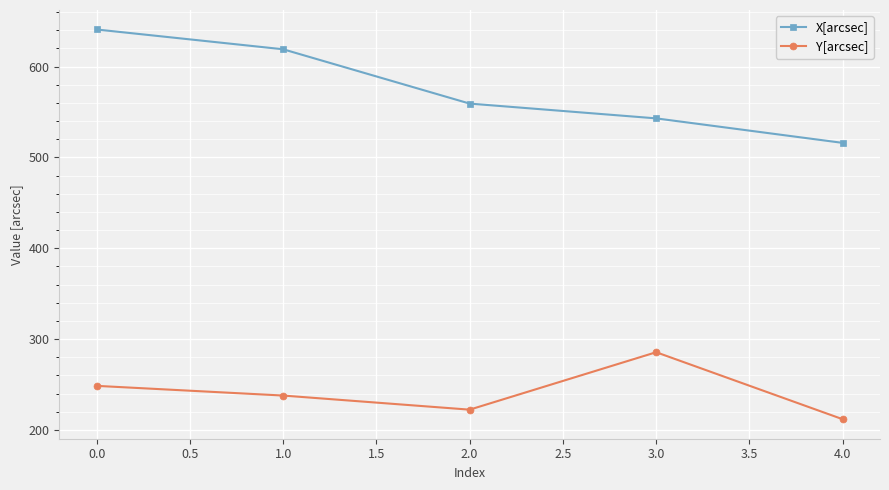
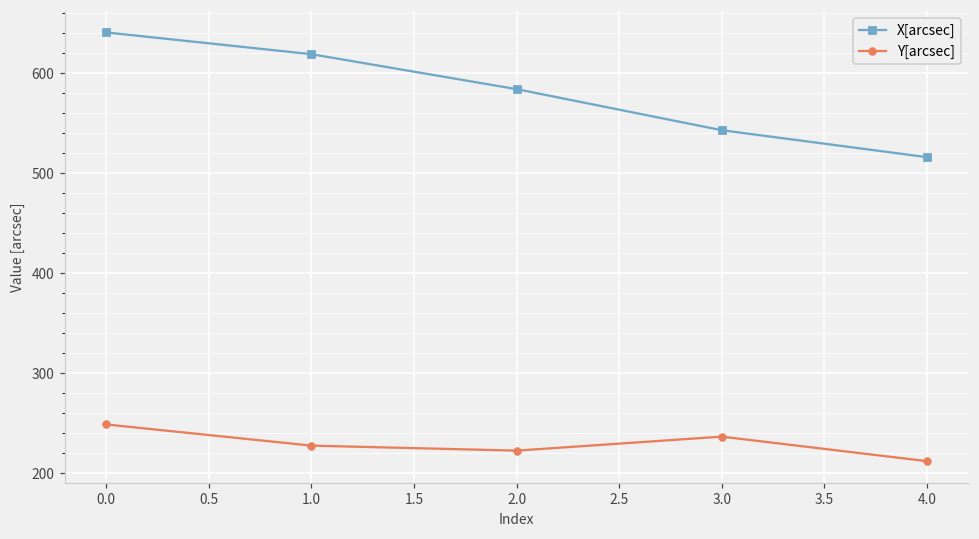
  {
    "X[arcsec]": {
      "0.0": 640,
      "1.0": 620,
-     "2.0": 560,
+     "2.0": 580,
      "3.0": 540,
      "4.0": 520
    },
    "Y[arcsec]": {
      "0.0": 250,
-     "1.0": 240,
+     "1.0": 230,
      "2.0": 220,
-     "3.0": 290,
+     "3.0": 240,
      "4.0": 210
    }
  }
